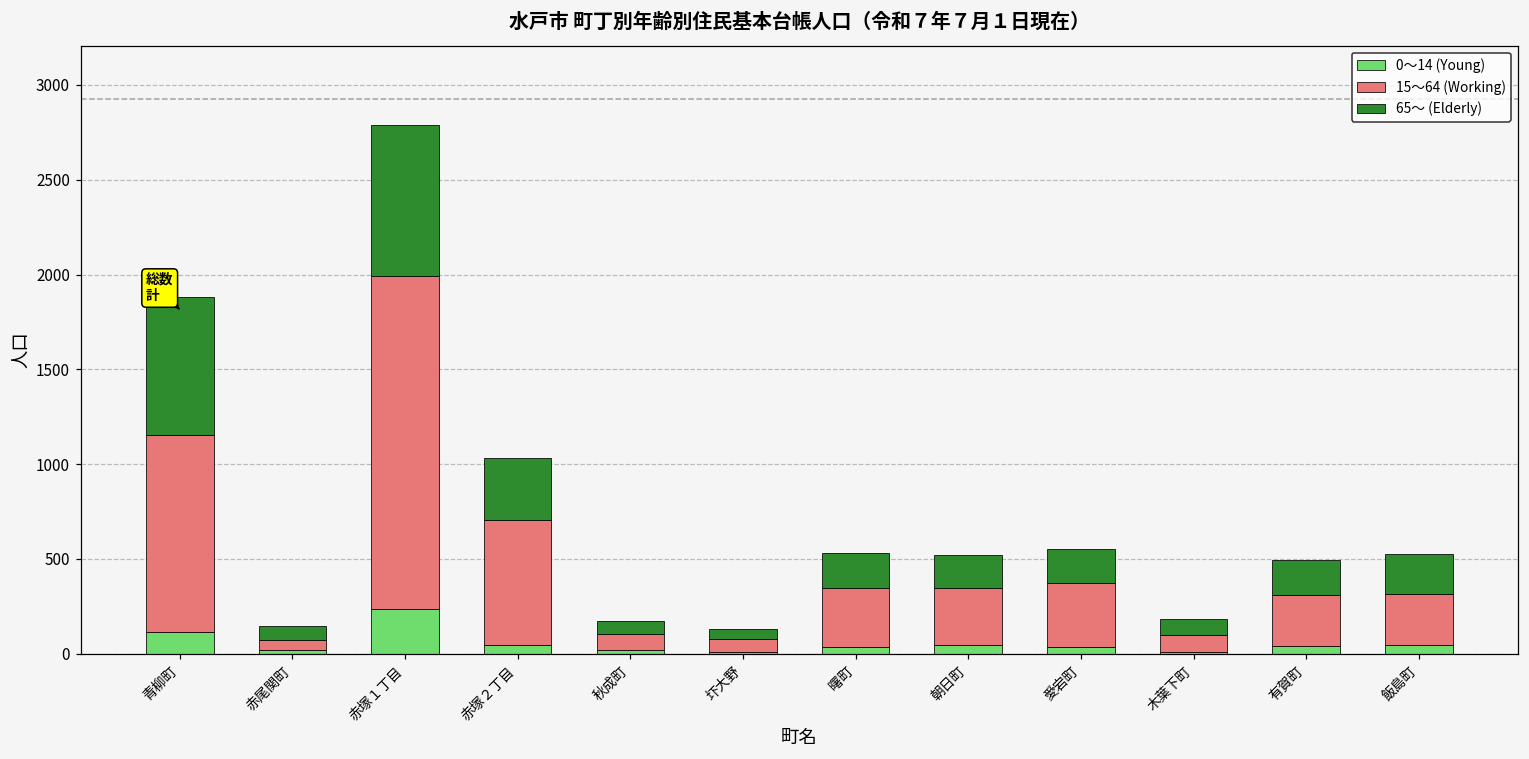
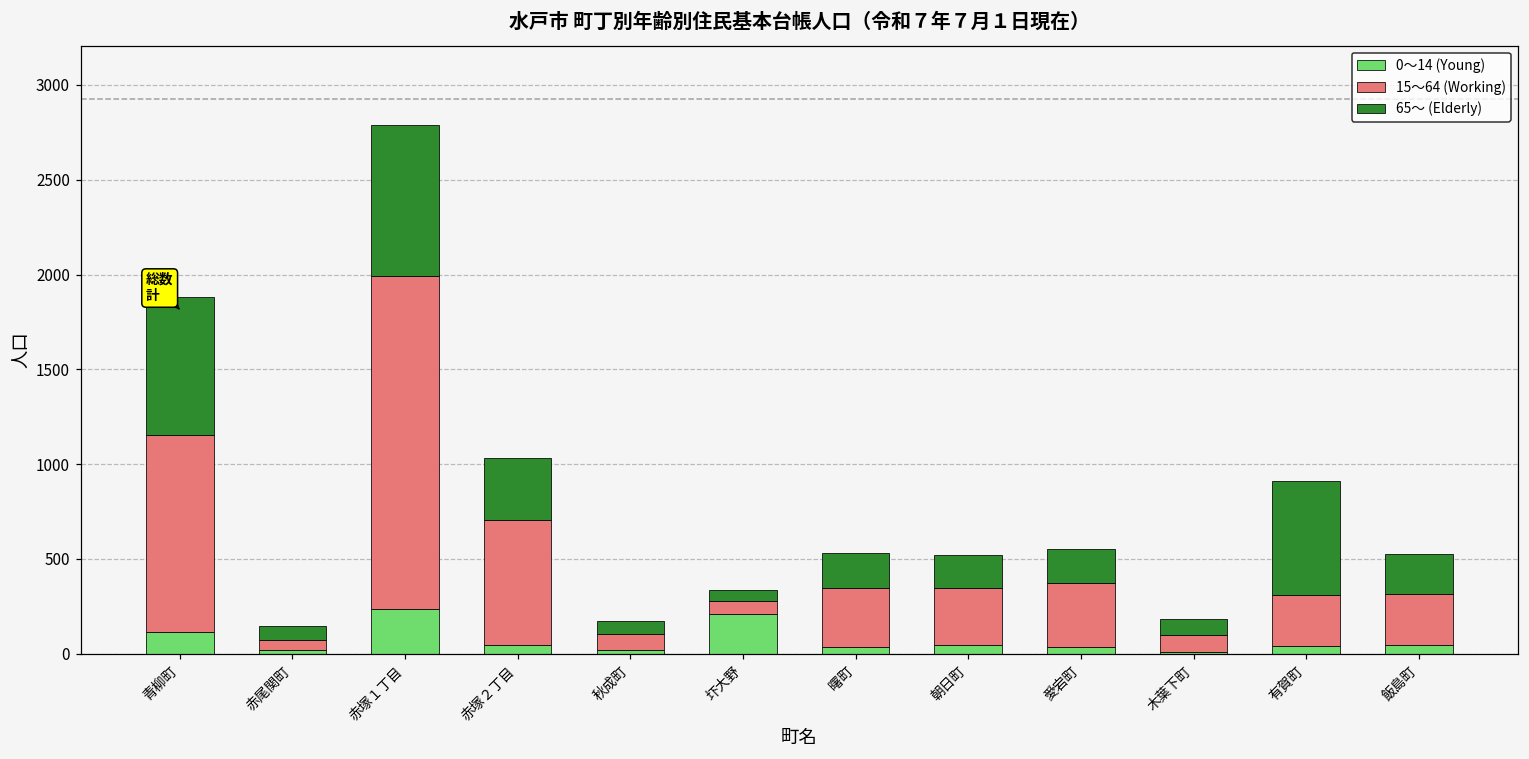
  {
    "0～14 (Young)": {
      "青柳町": 110,
      "赤尾関町": 20,
      "赤塚１丁目": 230,
      "赤塚２丁目": 40,
      "秋成町": 20,
-     "圷大野": 10,
+     "圷大野": 210,
      "曙町": 40,
      "朝日町": 50,
      "愛宕町": 40,
      "有賀町": 40,
      "飯島町": 50
    },
    "15～64 (Working)": {
      "青柳町": 1040,
      "赤尾関町": 50,
      "赤塚１丁目": 1760,
      "赤塚２丁目": 660,
      "秋成町": 80,
      "圷大野": 70,
      "曙町": 310,
      "朝日町": 300,
      "愛宕町": 340,
      "木葉下町": 90,
      "有賀町": 270,
      "飯島町": 270
    },
    "65～ (Elderly)": {
      "青柳町": 730,
      "赤尾関町": 80,
      "赤塚１丁目": 800,
      "赤塚２丁目": 330,
      "秋成町": 70,
      "圷大野": 60,
      "曙町": 180,
      "朝日町": 170,
      "愛宕町": 180,
      "木葉下町": 80,
-     "有賀町": 190,
+     "有賀町": 600,
      "飯島町": 210
    }
  }
